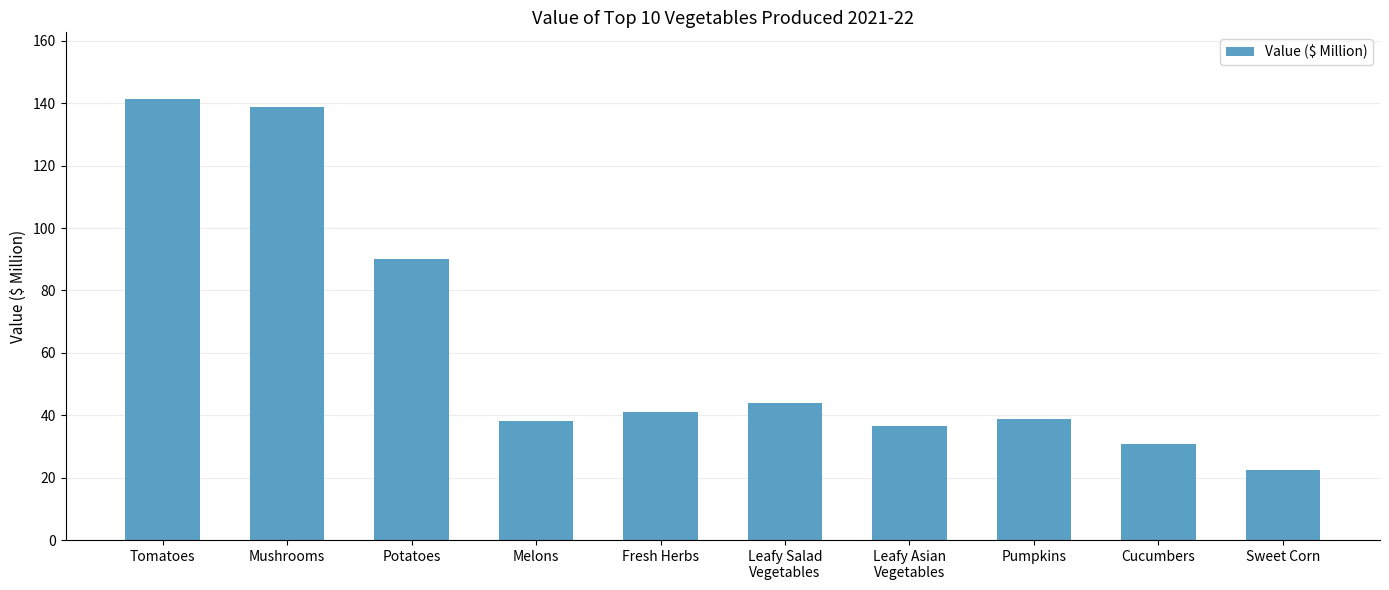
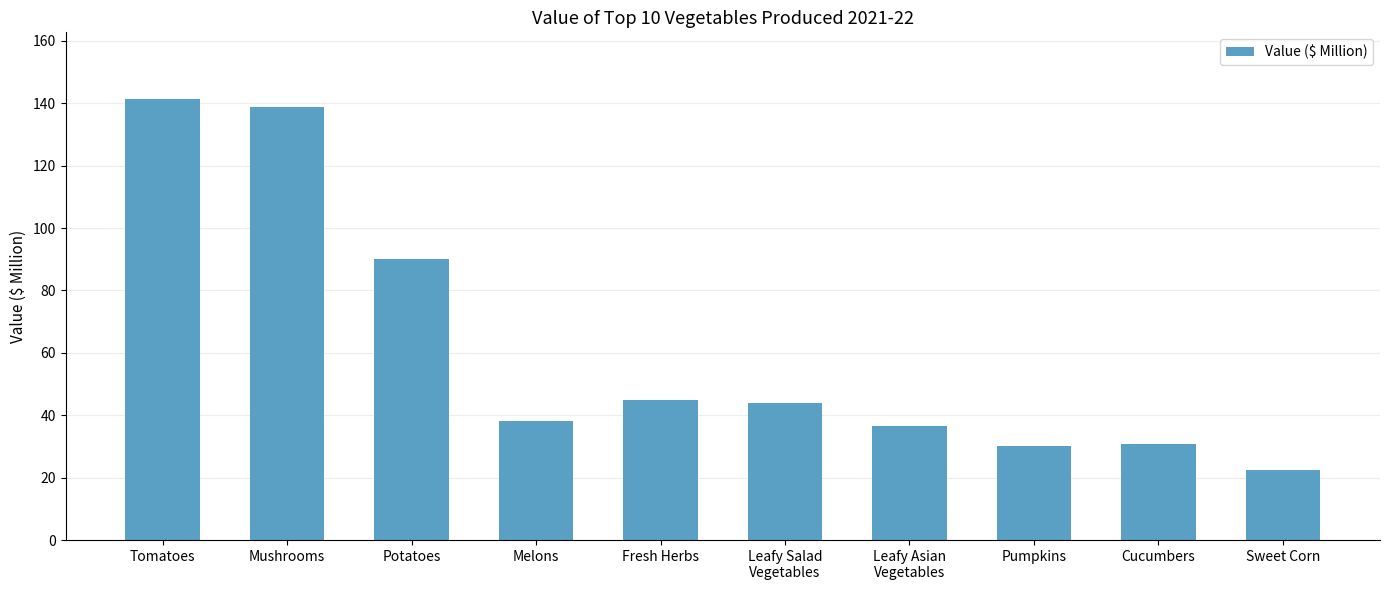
  {
    "Tomatoes": 142,
    "Mushrooms": 139,
    "Potatoes": 90,
    "Melons": 38,
-   "Fresh Herbs": 41,
+   "Fresh Herbs": 45,
    "Leafy Salad Vegetables": 44,
    "Leafy Asian Vegetables": 37,
-   "Pumpkins": 39,
+   "Pumpkins": 30,
    "Cucumbers": 31,
    "Sweet Corn": 22
  }
